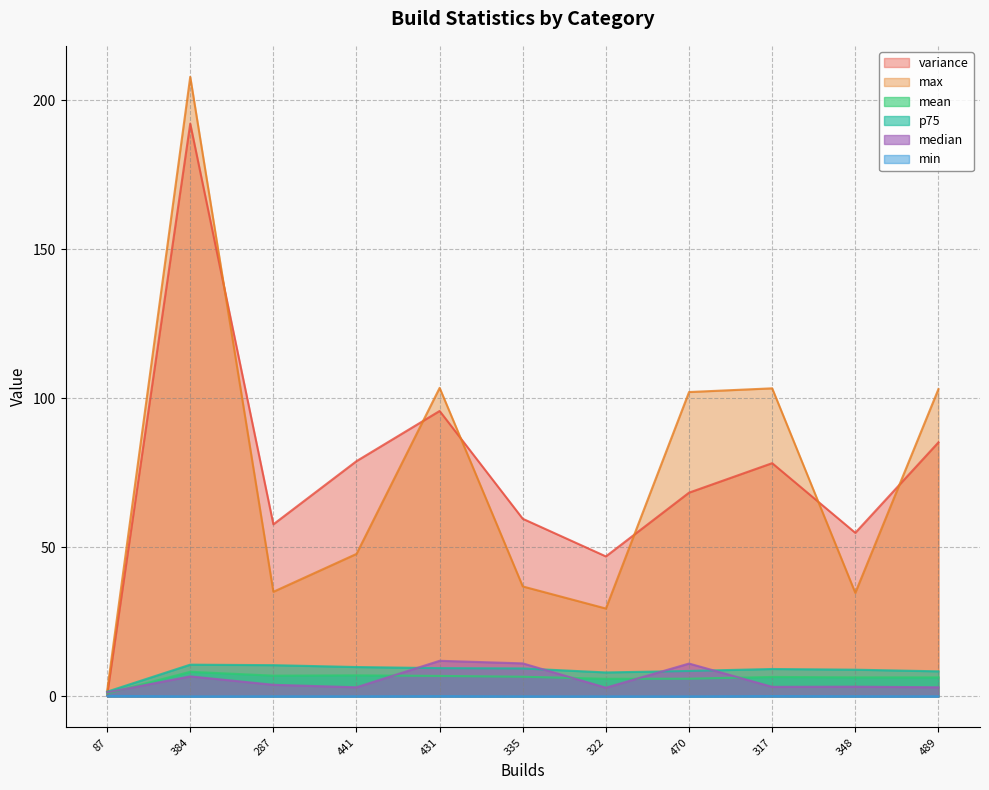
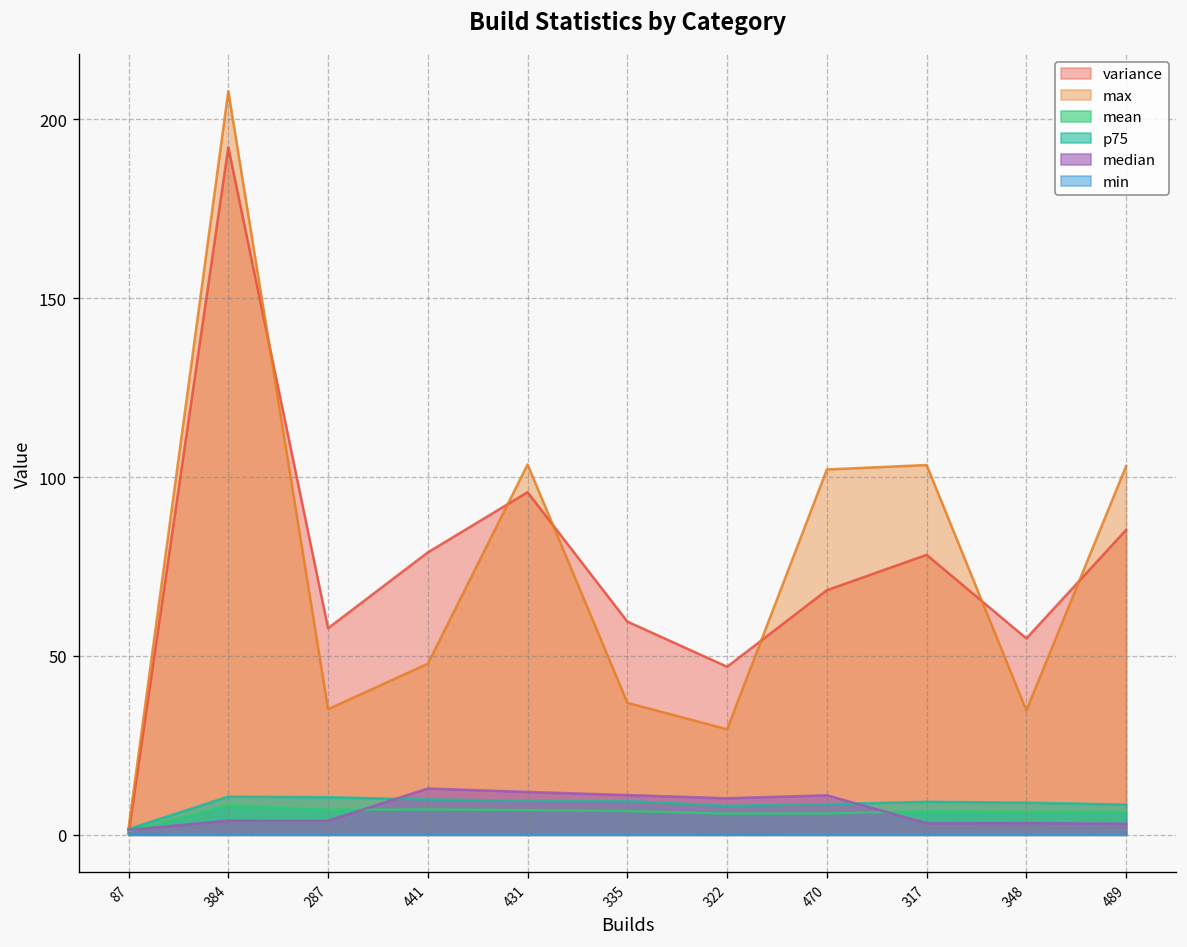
  {
    "median": {
-     "384": 7,
+     "384": 4,
      "287": 4,
-     "441": 3,
+     "441": 13,
      "431": 12,
      "335": 11,
-     "322": 3,
+     "322": 10,
      "470": 11,
      "317": 3,
      "348": 3,
      "489": 3
    },
    "min": {
      "384": 0,
      "287": 0,
      "441": 0,
      "431": 0,
      "335": 0,
      "322": 0,
      "470": 0,
      "317": 0,
      "348": 0,
      "489": 0
    }
  }
